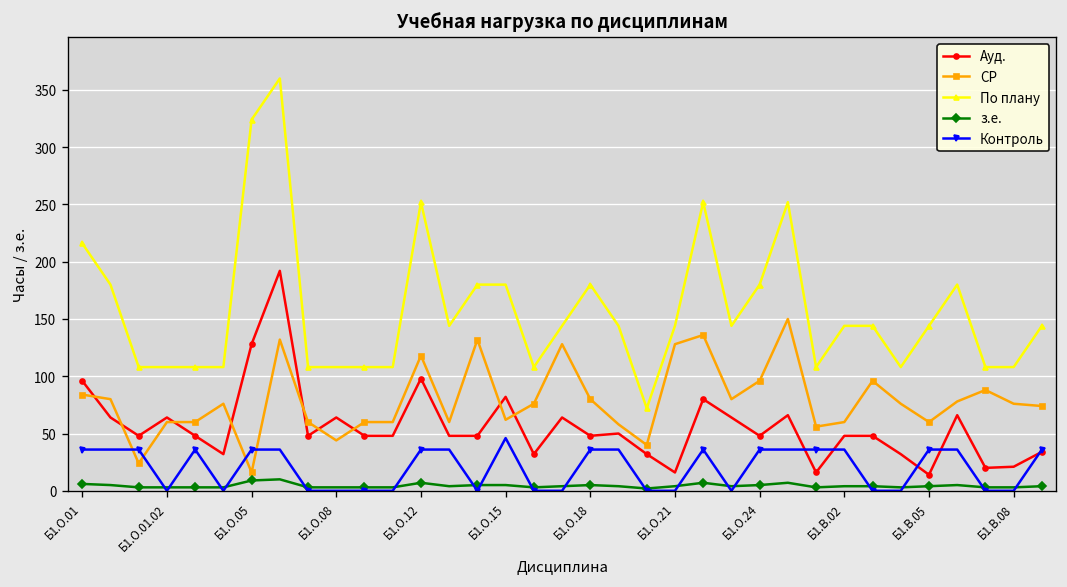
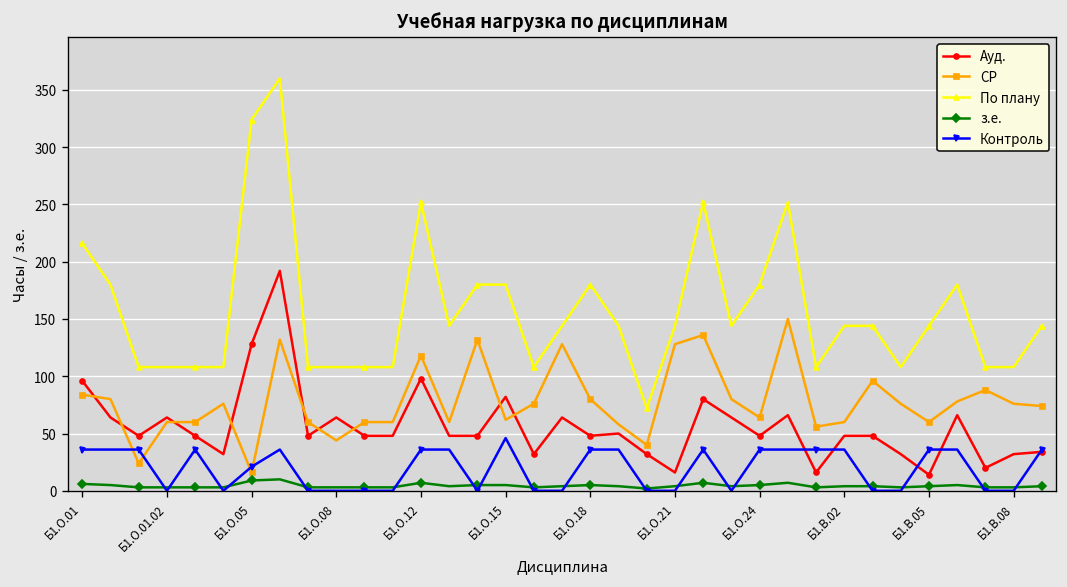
  {
    "Ауд.": {
      "Б1.О.01": 100,
      "Б1.О.01.02": 60,
      "Б1.О.05": 130,
      "Б1.О.08": 60,
      "Б1.О.12": 100,
      "Б1.О.15": 80,
      "Б1.О.18": 50,
      "Б1.О.21": 20,
      "Б1.О.24": 50,
      "Б1.В.02": 50,
      "Б1.В.05": 10,
-     "Б1.В.08": 20
+     "Б1.В.08": 30
    },
    "СР": {
      "Б1.О.01": 80,
      "Б1.О.01.02": 60,
      "Б1.О.05": 20,
      "Б1.О.08": 40,
      "Б1.О.12": 120,
      "Б1.О.15": 60,
      "Б1.О.18": 80,
      "Б1.О.21": 130,
-     "Б1.О.24": 100,
+     "Б1.О.24": 60,
      "Б1.В.02": 60,
      "Б1.В.05": 60,
      "Б1.В.08": 80
    },
    "По плану": {
      "Б1.О.01": 220,
      "Б1.О.01.02": 110,
      "Б1.О.05": 320,
      "Б1.О.08": 110,
      "Б1.О.12": 250,
      "Б1.О.15": 180,
      "Б1.О.18": 180,
      "Б1.О.21": 140,
      "Б1.О.24": 180,
      "Б1.В.02": 140,
      "Б1.В.05": 140,
      "Б1.В.08": 110
    },
    "з.е.": {
      "Б1.О.01": 10,
      "Б1.О.01.02": 0,
      "Б1.О.05": 10,
      "Б1.О.08": 0,
      "Б1.О.12": 10,
      "Б1.О.15": 10,
      "Б1.О.18": 10,
      "Б1.О.21": 0,
      "Б1.О.24": 10,
      "Б1.В.02": 0,
      "Б1.В.05": 0,
      "Б1.В.08": 0
    },
    "Контроль": {
      "Б1.О.01": 40,
      "Б1.О.01.02": 0,
-     "Б1.О.05": 40,
+     "Б1.О.05": 20,
      "Б1.О.08": 0,
      "Б1.О.12": 40,
      "Б1.О.15": 50,
      "Б1.О.18": 40,
      "Б1.О.21": 0,
      "Б1.О.24": 40,
      "Б1.В.02": 40,
      "Б1.В.05": 40,
      "Б1.В.08": 0
    }
  }
